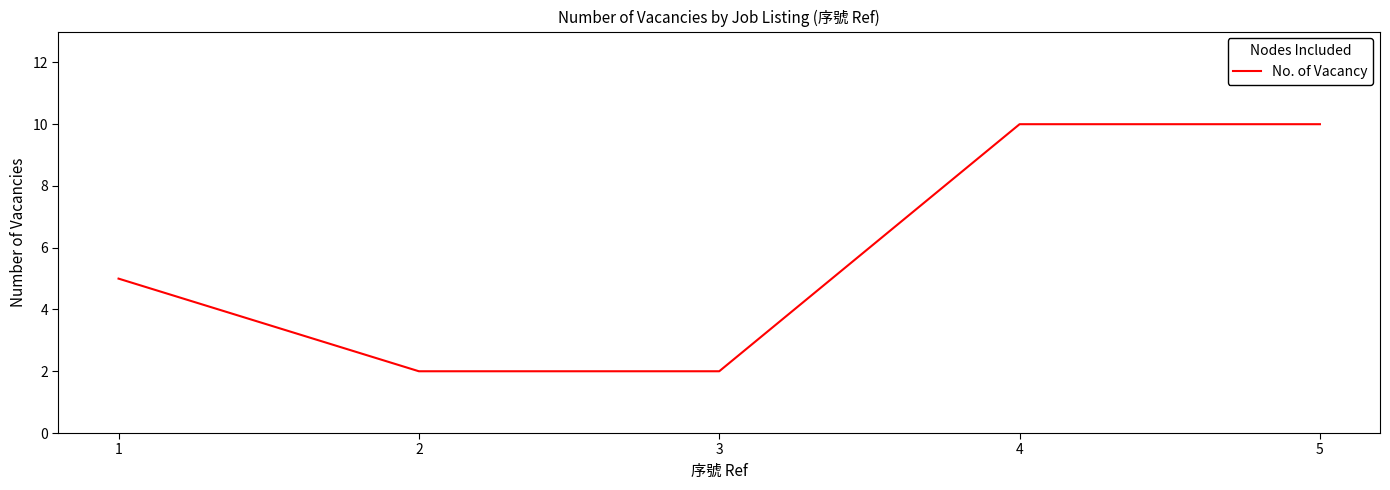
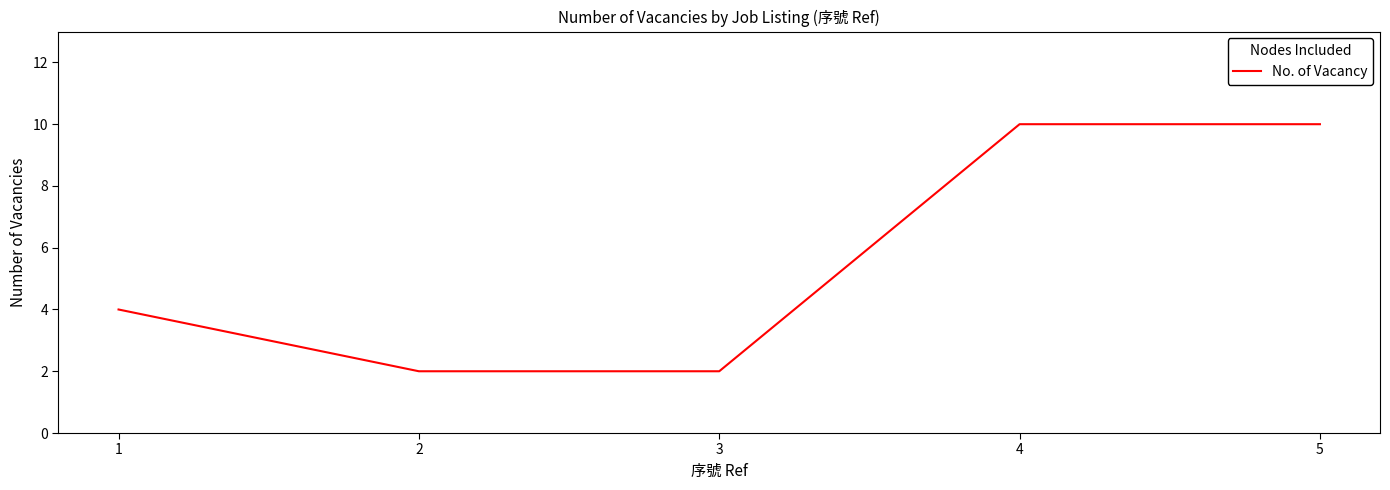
  {
-   "1": 5,
+   "1": 4,
    "2": 2,
    "3": 2,
    "4": 10,
    "5": 10
  }
